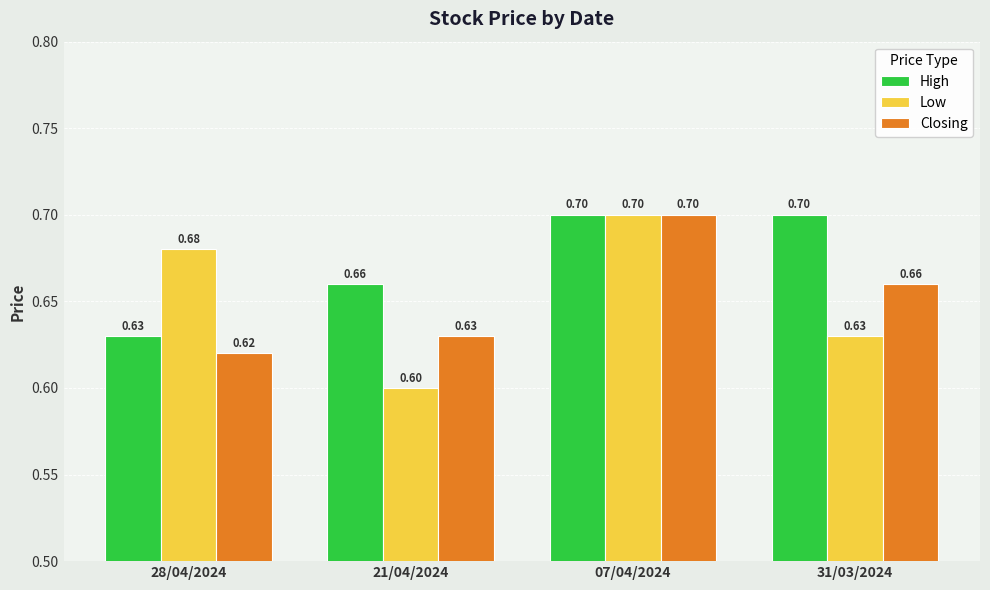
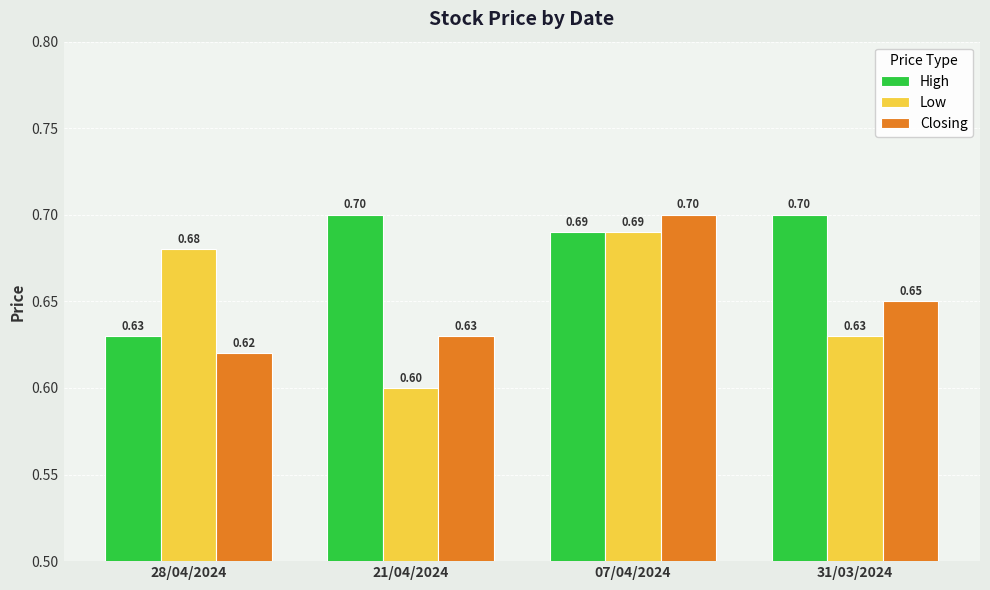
  {
    "High": {
      "28/04/2024": 0.63,
-     "21/04/2024": 0.66,
-     "07/04/2024": 0.70,
+     "21/04/2024": 0.70,
+     "07/04/2024": 0.69,
      "31/03/2024": 0.70
    },
    "Low": {
      "28/04/2024": 0.68,
      "21/04/2024": 0.60,
-     "07/04/2024": 0.70,
+     "07/04/2024": 0.69,
      "31/03/2024": 0.63
    },
    "Closing": {
      "28/04/2024": 0.62,
      "21/04/2024": 0.63,
      "07/04/2024": 0.70,
-     "31/03/2024": 0.66
+     "31/03/2024": 0.65
    }
  }
